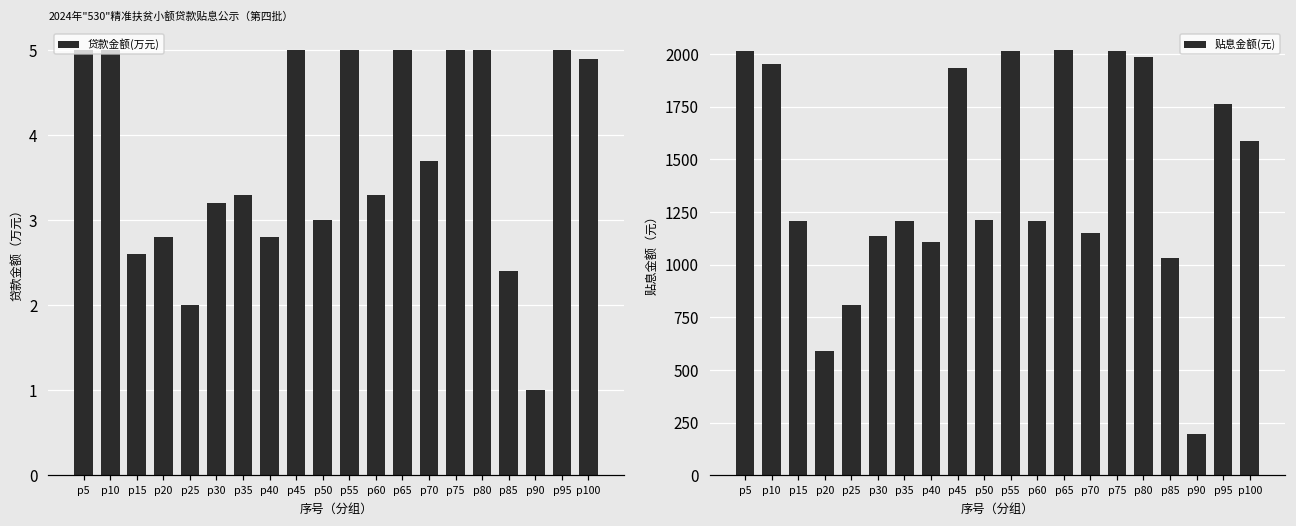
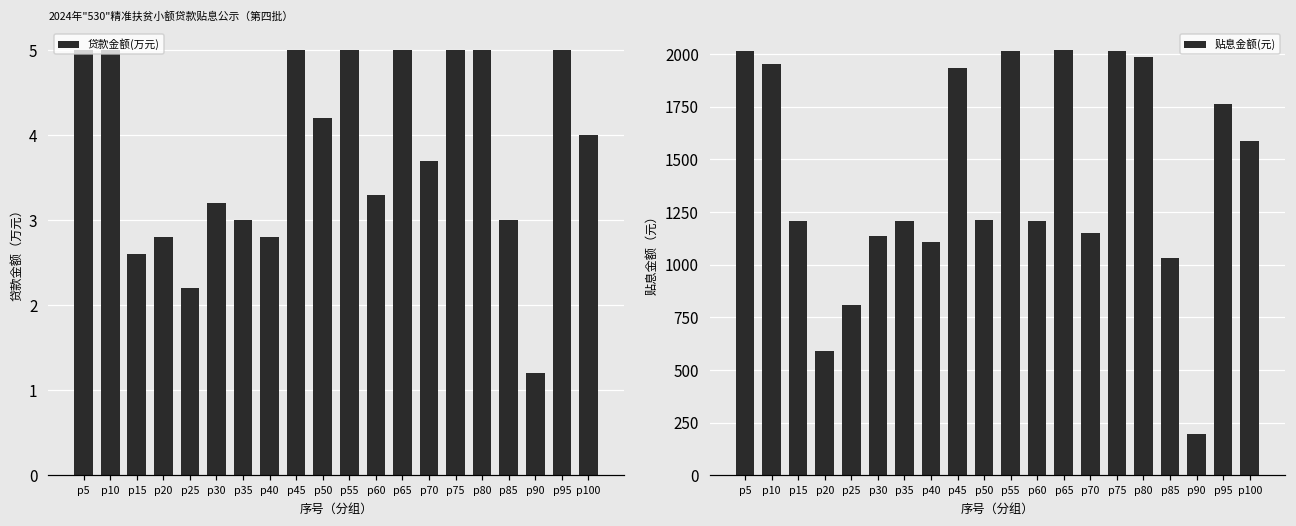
  {
    "2024年\"530\"精准扶贫小额贷款贴息公示（第四批）": {
      "p15": 2.6,
      "p20": 2.8,
-     "p25": 2.0,
+     "p25": 2.2,
      "p30": 3.2,
-     "p35": 3.3,
+     "p35": 3.0,
      "p40": 2.8,
      "p45": 5.0,
-     "p50": 3.0,
+     "p50": 4.2,
      "p55": 5.0,
      "p60": 3.3,
      "p65": 5.0,
      "p70": 3.7,
      "p75": 5.0,
      "p80": 5.0,
-     "p85": 2.4,
-     "p90": 1.0,
+     "p85": 3.0,
+     "p90": 1.2,
      "p95": 5.0,
-     "p100": 4.9
+     "p100": 4.0
    }
  }
